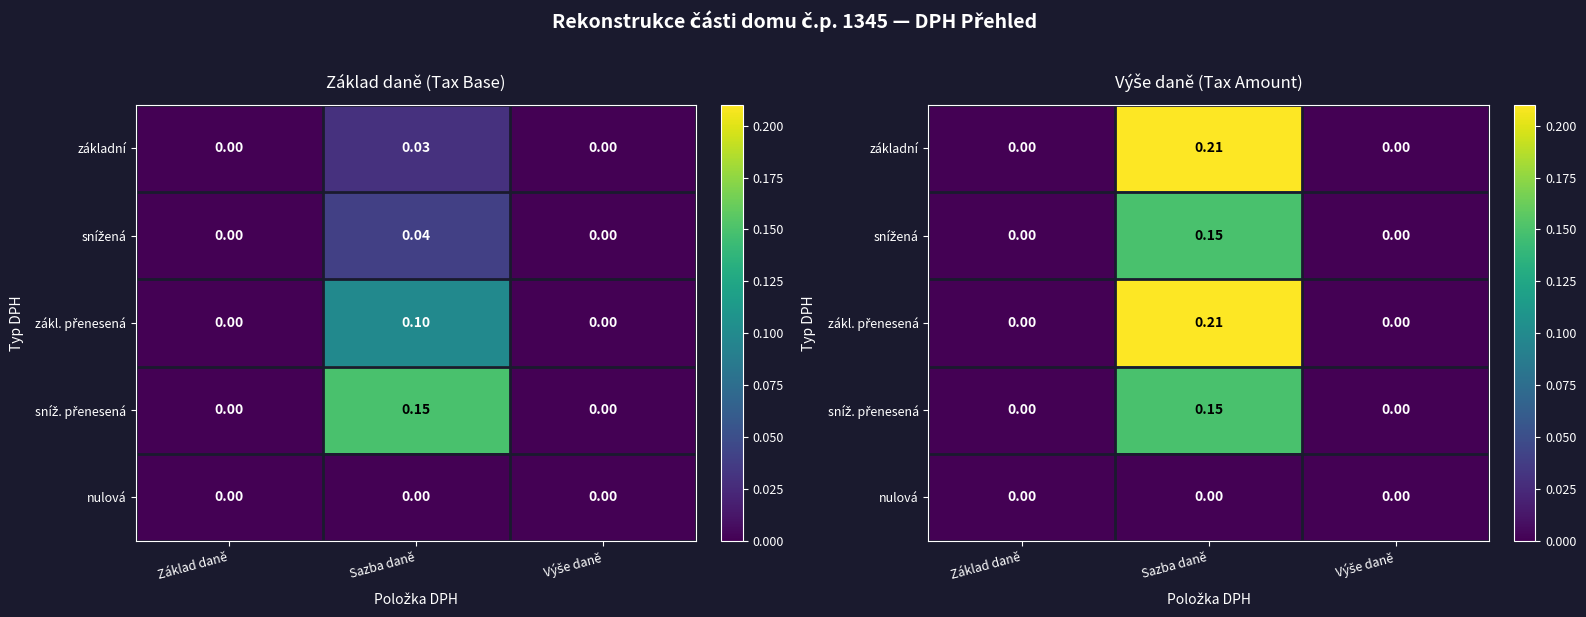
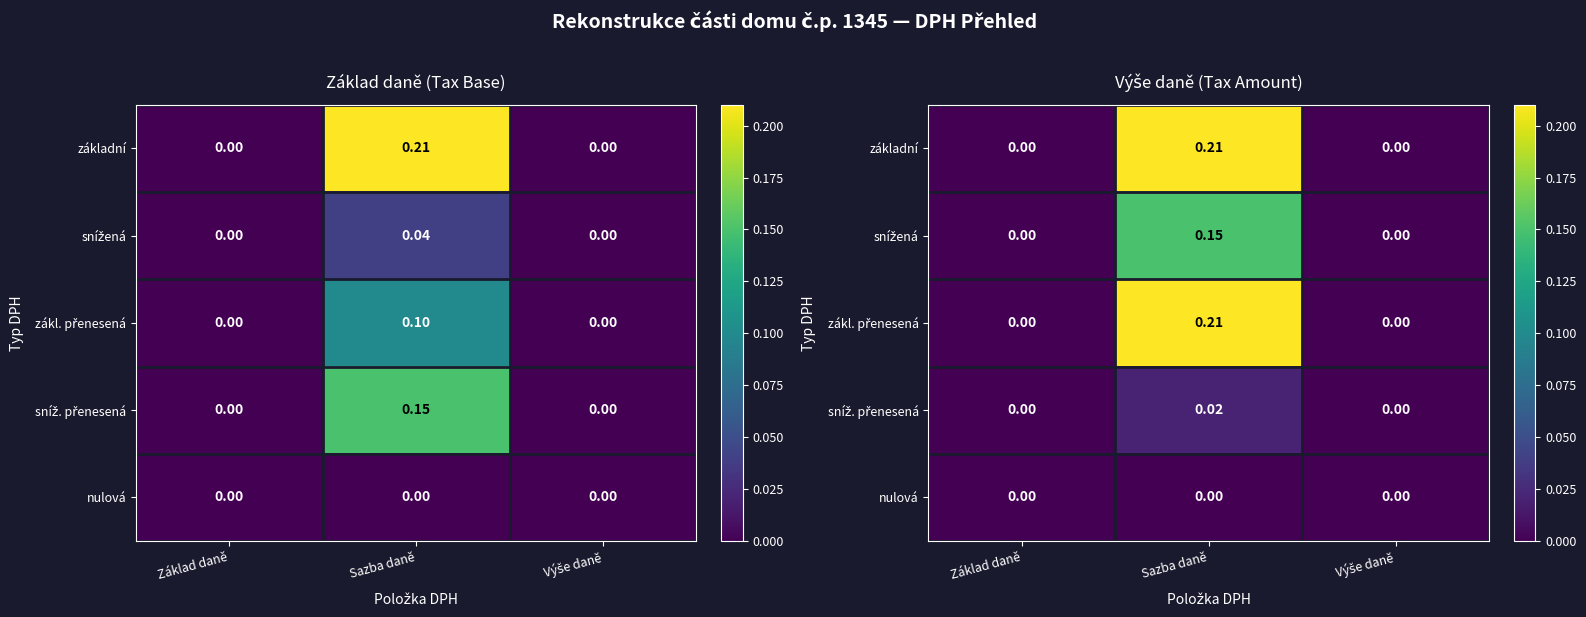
  {
    "Základ daně (Tax Base)": {
      "základní": {
        "Základ daně": 0.00,
-       "Sazba daně": 0.03,
+       "Sazba daně": 0.21,
        "Výše daně": 0.00
      },
      "snížená": {
        "Základ daně": 0.00,
        "Sazba daně": 0.04,
        "Výše daně": 0.00
      },
      "zákl. přenesená": {
        "Základ daně": 0.00,
        "Sazba daně": 0.10,
        "Výše daně": 0.00
      },
      "sníž. přenesená": {
        "Základ daně": 0.00,
        "Sazba daně": 0.15,
        "Výše daně": 0.00
      },
      "nulová": {
        "Základ daně": 0.00,
        "Sazba daně": 0.00,
        "Výše daně": 0.00
      }
    },
    "Výše daně (Tax Amount)": {
      "základní": {
        "Základ daně": 0.00,
        "Sazba daně": 0.21,
        "Výše daně": 0.00
      },
      "snížená": {
        "Základ daně": 0.00,
        "Sazba daně": 0.15,
        "Výše daně": 0.00
      },
      "zákl. přenesená": {
        "Základ daně": 0.00,
        "Sazba daně": 0.21,
        "Výše daně": 0.00
      },
      "sníž. přenesená": {
        "Základ daně": 0.00,
-       "Sazba daně": 0.15,
+       "Sazba daně": 0.02,
        "Výše daně": 0.00
      },
      "nulová": {
        "Základ daně": 0.00,
        "Sazba daně": 0.00,
        "Výše daně": 0.00
      }
    }
  }
